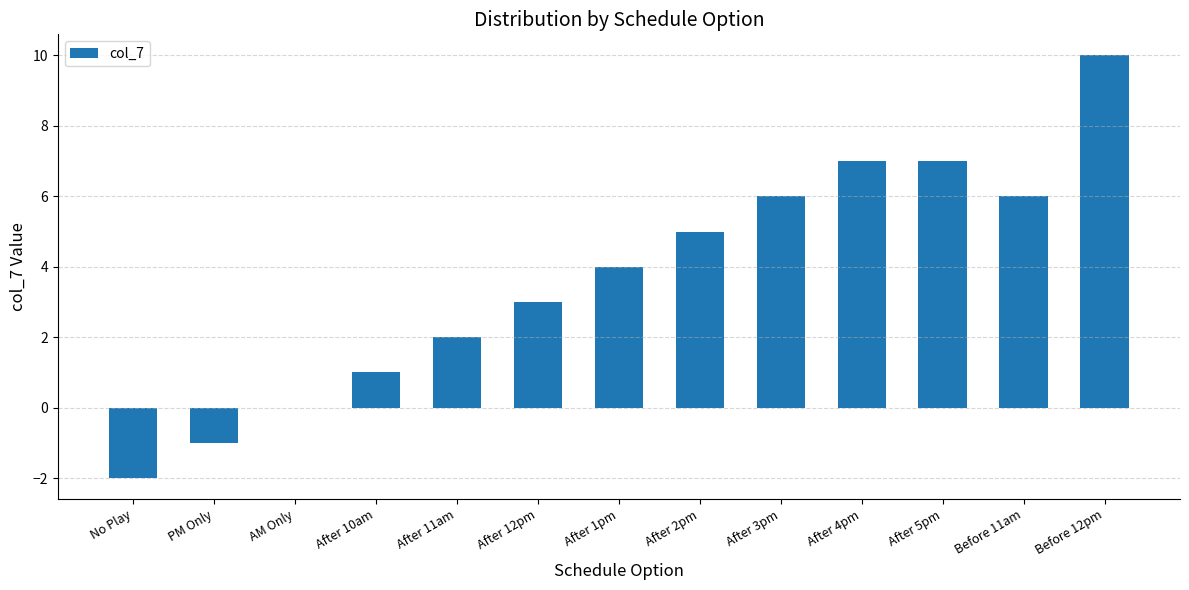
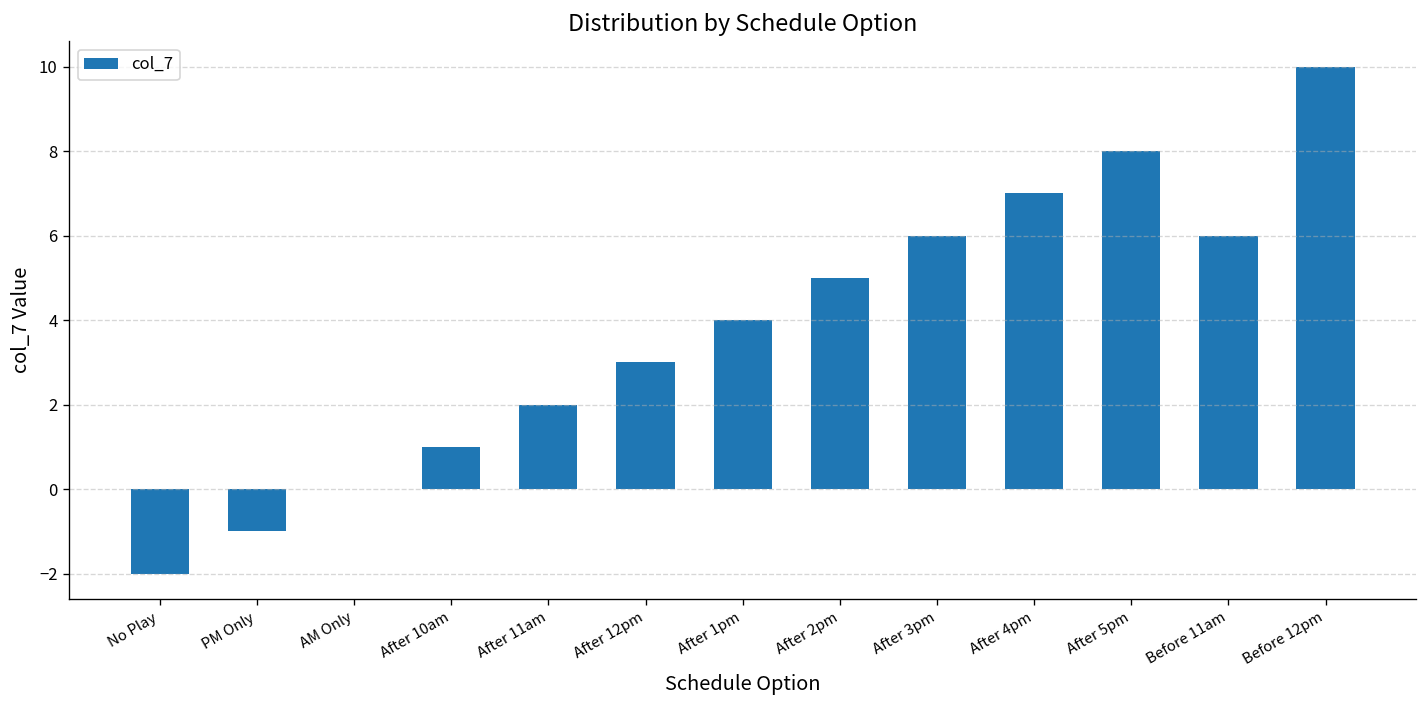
  {
    "No Play": -2,
    "PM Only": -1,
    "AM Only": 0,
    "After 10am": 1,
    "After 11am": 2,
    "After 12pm": 3,
    "After 1pm": 4,
    "After 2pm": 5,
    "After 3pm": 6,
    "After 4pm": 7,
-   "After 5pm": 7,
+   "After 5pm": 8,
    "Before 11am": 6,
    "Before 12pm": 10
  }
